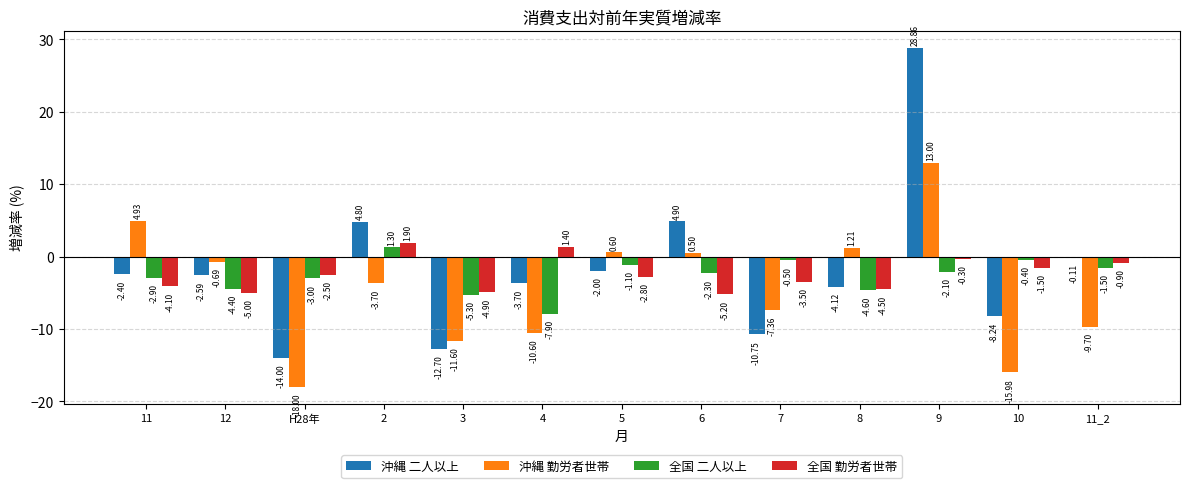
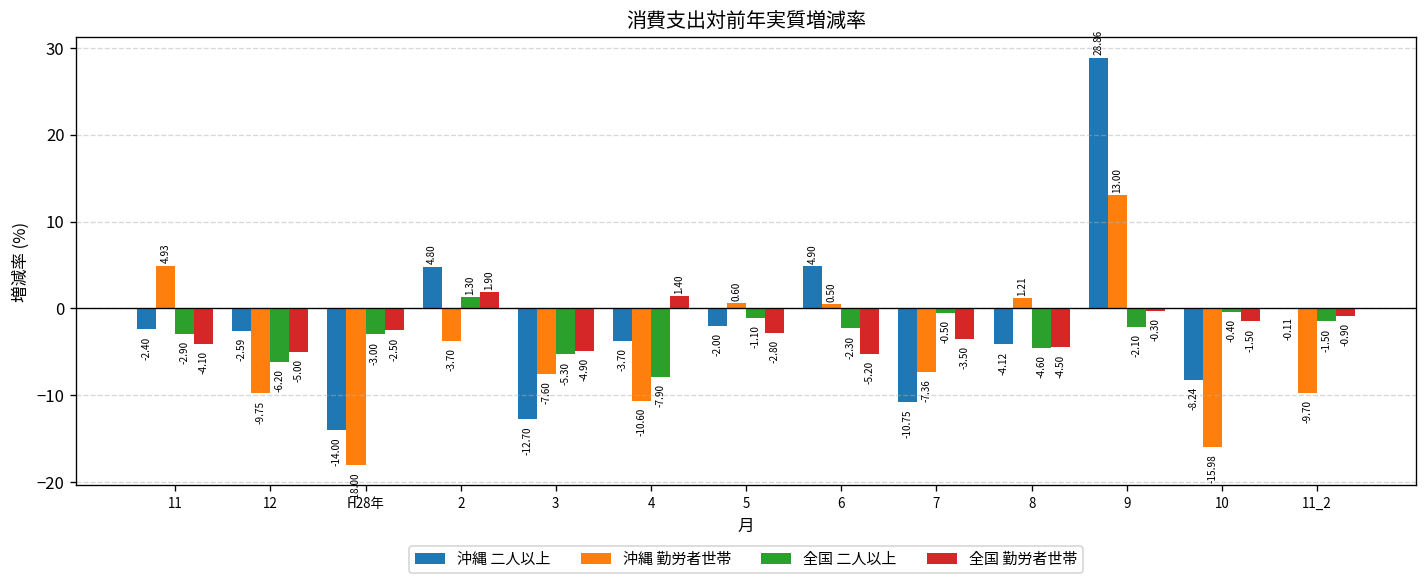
  {
    "沖縄 二人以上": {
      "11": -2.40,
      "12": -2.59,
      "H28年": -14.00,
      "2": 4.80,
      "3": -12.70,
      "4": -3.70,
      "5": -2.00,
      "6": 4.90,
      "7": -10.75,
      "8": -4.12,
      "9": 28.86,
      "10": -8.24,
      "11_2": -0.11
    },
    "沖縄 勤労者世帯": {
      "11": 4.93,
-     "12": -0.69,
+     "12": -9.75,
      "H28年": -18.00,
      "2": -3.70,
-     "3": -11.60,
+     "3": -7.60,
      "4": -10.60,
      "5": 0.60,
      "6": 0.50,
      "7": -7.36,
      "8": 1.21,
      "9": 13.00,
      "10": -15.98,
      "11_2": -9.70
    },
    "全国 二人以上": {
      "11": -2.90,
-     "12": -4.40,
+     "12": -6.20,
      "H28年": -3.00,
      "2": 1.30,
      "3": -5.30,
      "4": -7.90,
      "5": -1.10,
      "6": -2.30,
      "7": -0.50,
      "8": -4.60,
      "9": -2.10,
      "10": -0.40,
      "11_2": -1.50
    },
    "全国 勤労者世帯": {
      "11": -4.10,
      "12": -5.00,
      "H28年": -2.50,
      "2": 1.90,
      "3": -4.90,
      "4": 1.40,
      "5": -2.80,
      "6": -5.20,
      "7": -3.50,
      "8": -4.50,
      "9": -0.30,
      "10": -1.50,
      "11_2": -0.90
    }
  }
